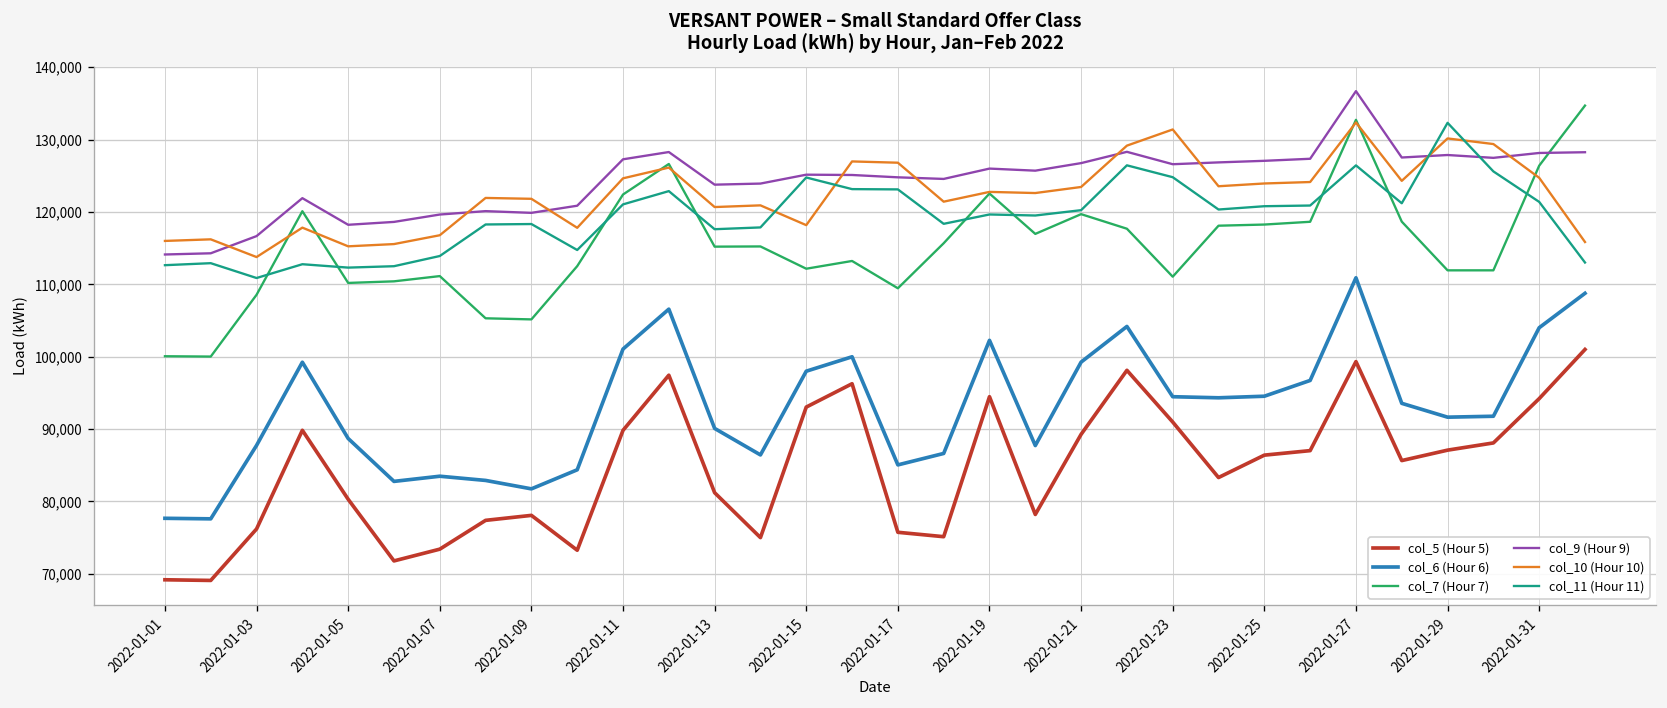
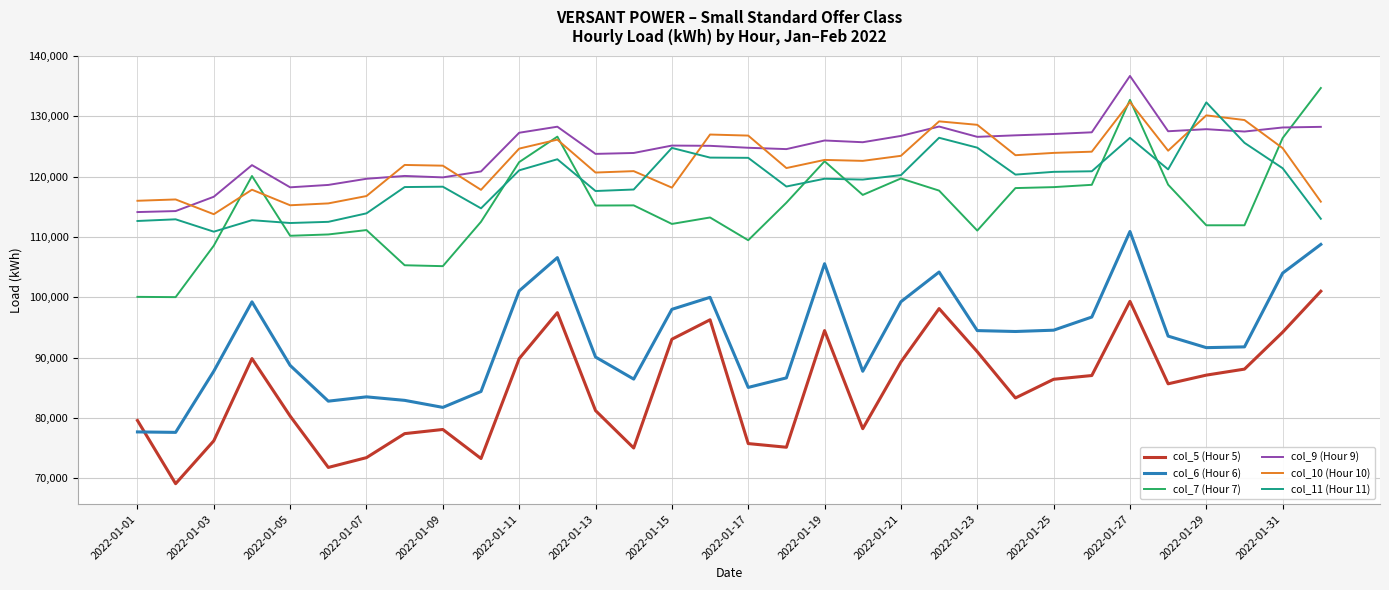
  {
    "col_5 (Hour 5)": {
-     "2022-01-01": "69,000",
+     "2022-01-01": "80,000",
      "2022-01-03": "76,000",
      "2022-01-05": "80,000",
      "2022-01-07": "73,000",
      "2022-01-09": "78,000",
      "2022-01-11": "90,000",
      "2022-01-13": "81,000",
      "2022-01-15": "93,000",
      "2022-01-17": "76,000",
      "2022-01-19": "94,000",
      "2022-01-21": "89,000",
      "2022-01-23": "91,000",
      "2022-01-25": "86,000",
      "2022-01-27": "99,000",
      "2022-01-29": "87,000",
      "2022-01-31": "94,000"
    },
    "col_6 (Hour 6)": {
      "2022-01-01": "78,000",
      "2022-01-03": "88,000",
      "2022-01-05": "89,000",
      "2022-01-07": "83,000",
      "2022-01-09": "82,000",
      "2022-01-11": "101,000",
      "2022-01-13": "90,000",
      "2022-01-15": "98,000",
      "2022-01-17": "85,000",
-     "2022-01-19": "102,000",
+     "2022-01-19": "106,000",
      "2022-01-21": "99,000",
      "2022-01-23": "94,000",
      "2022-01-25": "95,000",
      "2022-01-27": "111,000",
      "2022-01-29": "92,000",
      "2022-01-31": "104,000"
    },
    "col_9 (Hour 9)": {
      "2022-01-01": "114,000",
      "2022-01-03": "117,000",
      "2022-01-05": "118,000",
      "2022-01-07": "120,000",
      "2022-01-09": "120,000",
      "2022-01-11": "127,000",
      "2022-01-13": "124,000",
      "2022-01-17": "125,000",
      "2022-01-19": "126,000",
      "2022-01-21": "127,000",
      "2022-01-23": "127,000",
      "2022-01-25": "127,000",
      "2022-01-27": "137,000",
      "2022-01-29": "128,000",
      "2022-01-31": "128,000"
    },
    "col_10 (Hour 10)": {
      "2022-01-01": "116,000",
      "2022-01-03": "114,000",
      "2022-01-05": "115,000",
      "2022-01-07": "117,000",
      "2022-01-09": "122,000",
      "2022-01-11": "125,000",
      "2022-01-13": "121,000",
      "2022-01-15": "118,000",
      "2022-01-17": "127,000",
      "2022-01-21": "123,000",
-     "2022-01-23": "131,000",
+     "2022-01-23": "129,000",
      "2022-01-25": "124,000",
      "2022-01-29": "130,000",
      "2022-01-31": "125,000"
    }
  }
